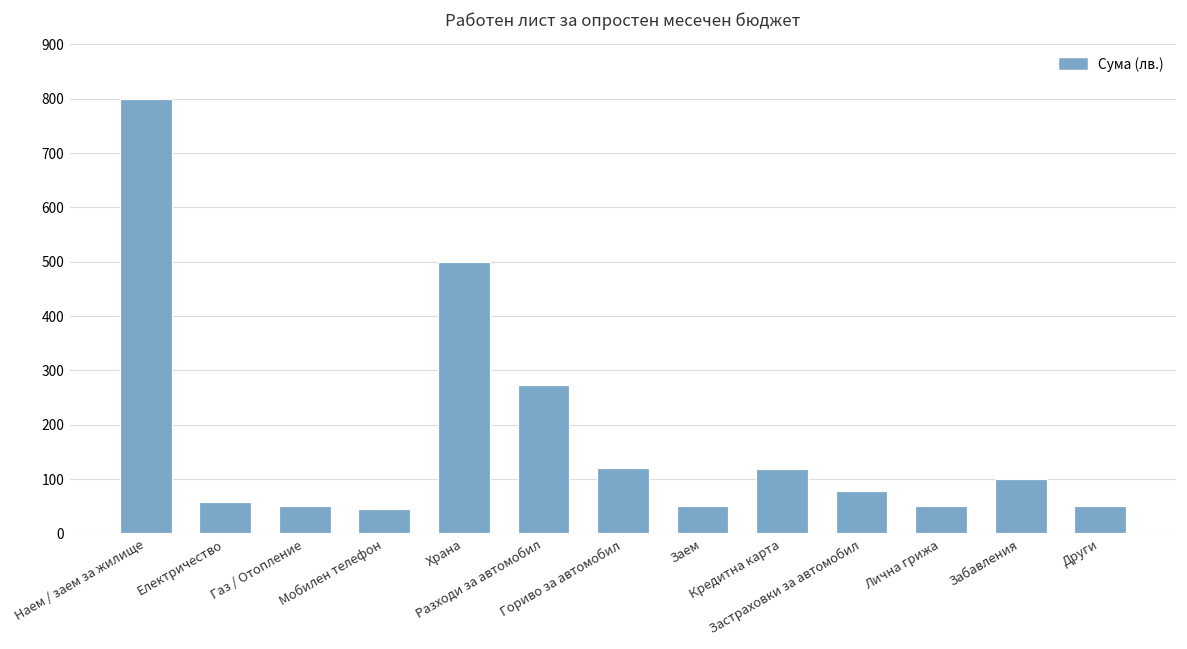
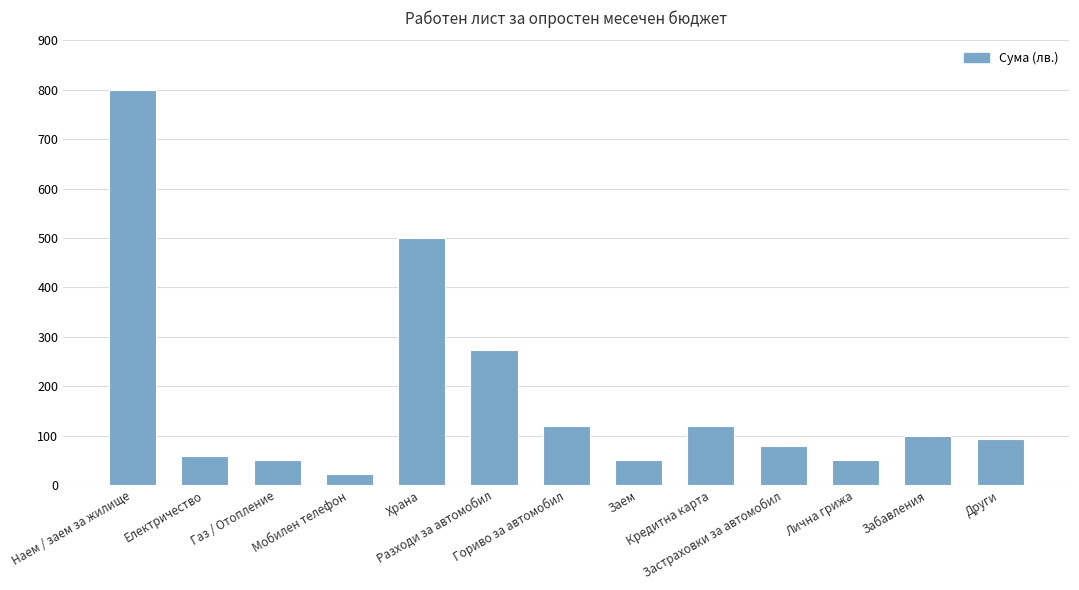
  {
    "Наем / заем за жилище": 800,
    "Електричество": 60,
    "Газ / Отопление": 50,
-   "Мобилен телефон": 50,
+   "Мобилен телефон": 20,
    "Храна": 500,
    "Разходи за автомобил": 270,
    "Гориво за автомобил": 120,
    "Заем": 50,
    "Кредитна карта": 120,
    "Застраховки за автомобил": 80,
    "Лична грижа": 50,
    "Забавления": 100,
-   "Други": 50
+   "Други": 90
  }
